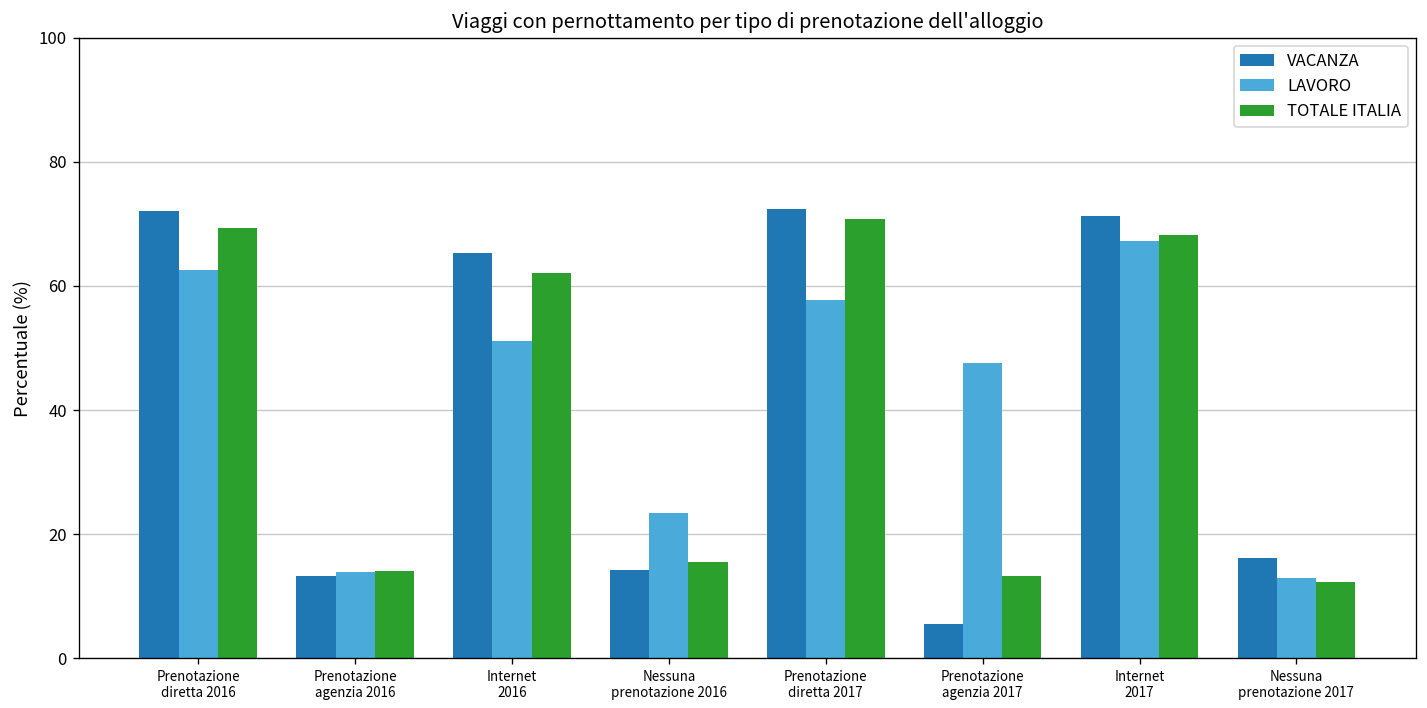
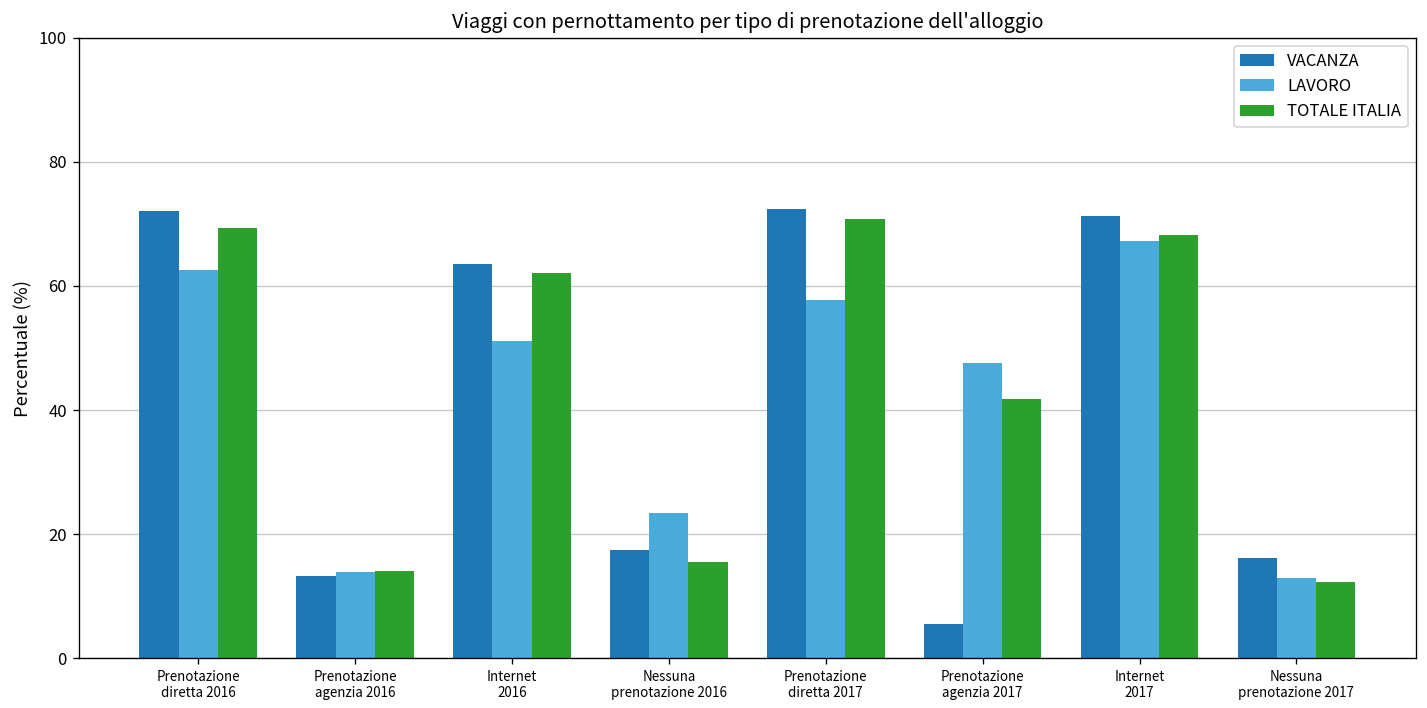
  {
    "VACANZA": {
      "Prenotazione diretta 2016": 72,
      "Prenotazione agenzia 2016": 13,
-     "Internet 2016": 65,
-     "Nessuna prenotazione 2016": 14,
+     "Internet 2016": 64,
+     "Nessuna prenotazione 2016": 18,
      "Prenotazione diretta 2017": 72,
      "Prenotazione agenzia 2017": 6,
      "Internet 2017": 71,
      "Nessuna prenotazione 2017": 16
    },
    "LAVORO": {
      "Prenotazione diretta 2016": 63,
      "Prenotazione agenzia 2016": 14,
      "Internet 2016": 51,
      "Nessuna prenotazione 2016": 23,
      "Prenotazione diretta 2017": 58,
      "Prenotazione agenzia 2017": 48,
      "Internet 2017": 67,
      "Nessuna prenotazione 2017": 13
    },
    "TOTALE ITALIA": {
      "Prenotazione diretta 2016": 69,
      "Prenotazione agenzia 2016": 14,
      "Internet 2016": 62,
      "Nessuna prenotazione 2016": 16,
      "Prenotazione diretta 2017": 71,
-     "Prenotazione agenzia 2017": 13,
+     "Prenotazione agenzia 2017": 42,
      "Internet 2017": 68,
      "Nessuna prenotazione 2017": 12
    }
  }
